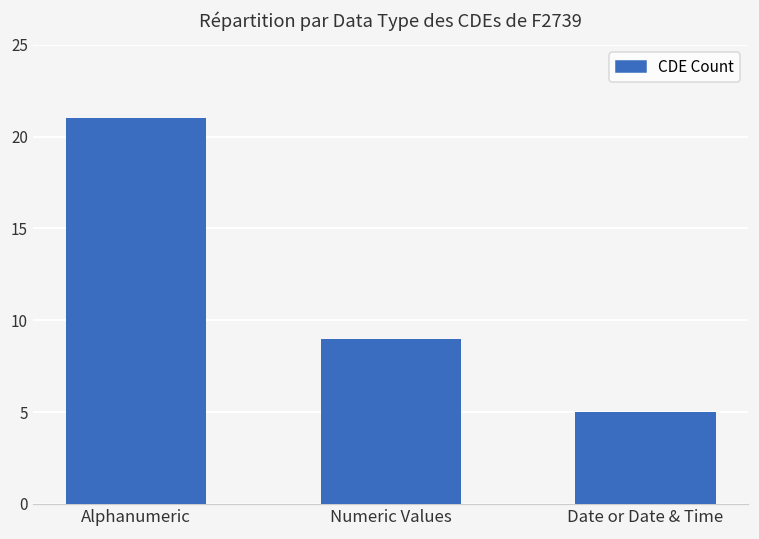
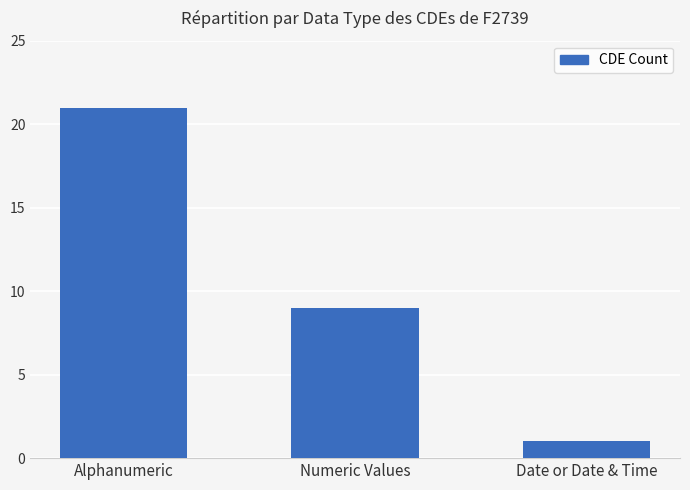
  {
    "Alphanumeric": 21,
    "Numeric Values": 9,
-   "Date or Date & Time": 5
+   "Date or Date & Time": 1
  }
